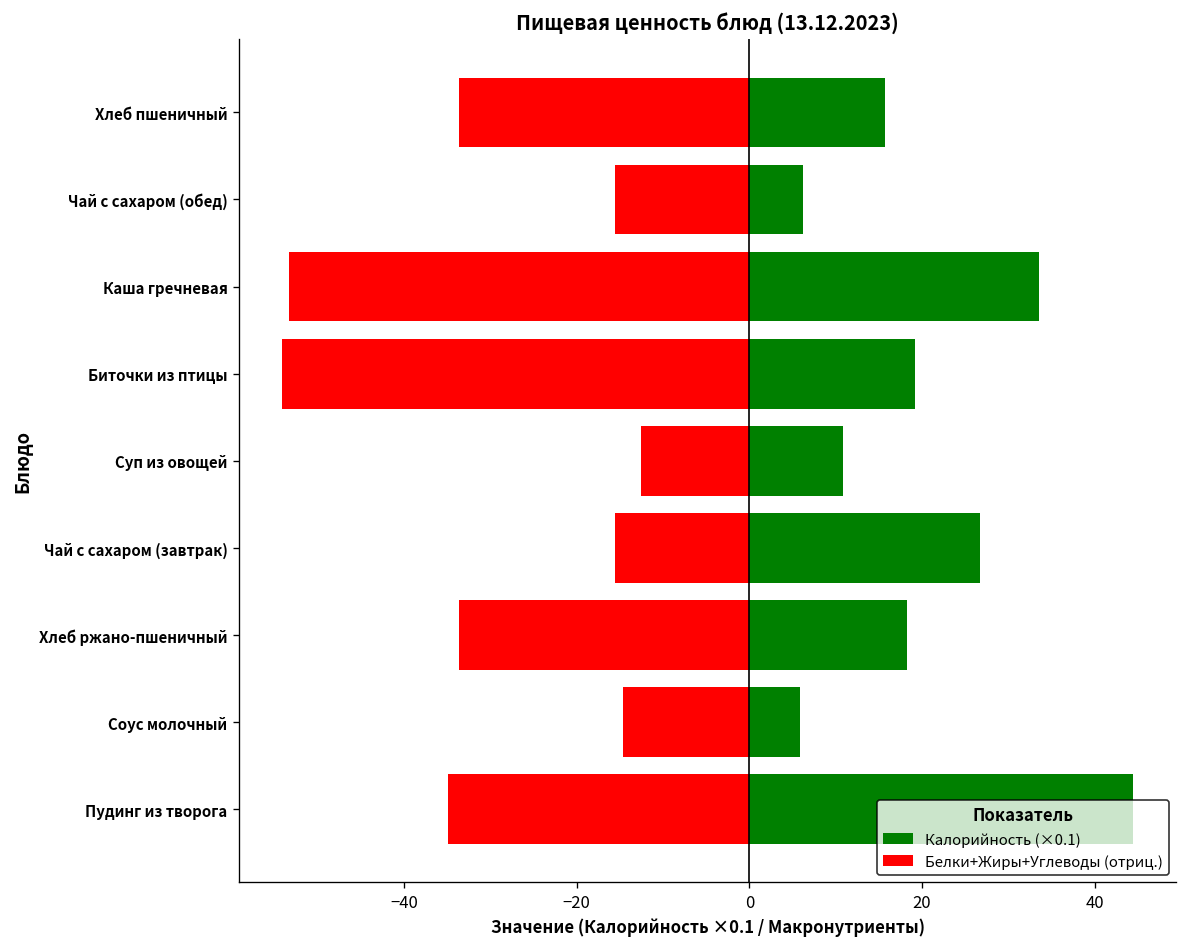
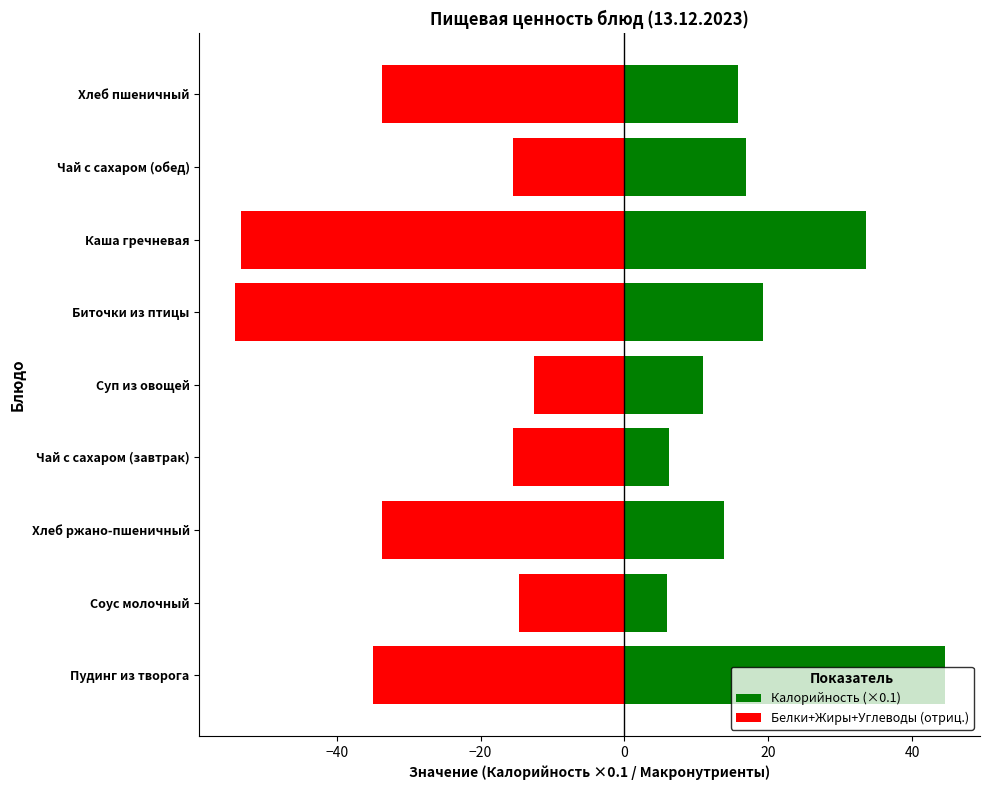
  {
    "Калорийность (×0.1)": {
      "Хлеб пшеничный": 16,
-     "Чай с сахаром (обед)": 6,
+     "Чай с сахаром (обед)": 17,
      "Каша гречневая": 34,
      "Биточки из птицы": 19,
      "Суп из овощей": 11,
-     "Чай с сахаром (завтрак)": 27,
-     "Хлеб ржано-пшеничный": 18,
+     "Чай с сахаром (завтрак)": 6,
+     "Хлеб ржано-пшеничный": 14,
      "Соус молочный": 6
    },
    "Белки+Жиры+Углеводы (отриц.)": {
      "Хлеб пшеничный": -34,
      "Чай с сахаром (обед)": -16,
      "Каша гречневая": -53,
      "Биточки из птицы": -54,
      "Суп из овощей": -13,
      "Чай с сахаром (завтрак)": -16,
      "Хлеб ржано-пшеничный": -34,
      "Соус молочный": -15,
      "Пудинг из творога": -35
    }
  }
